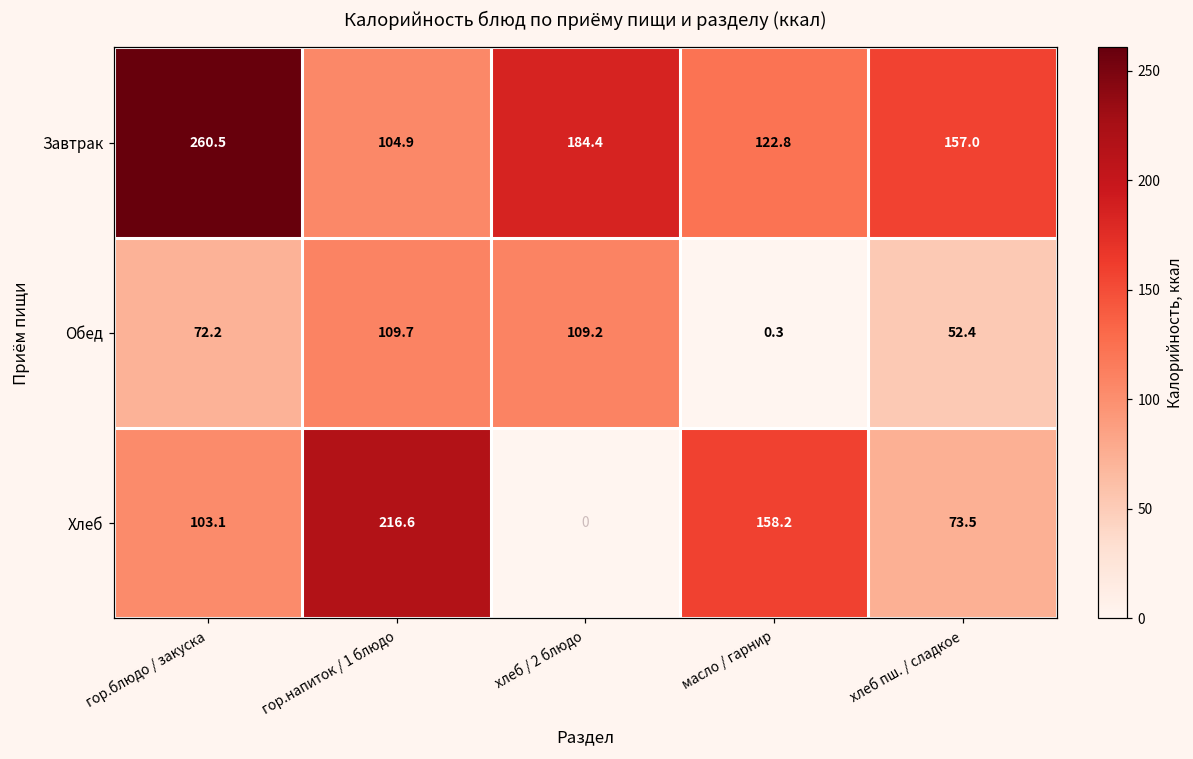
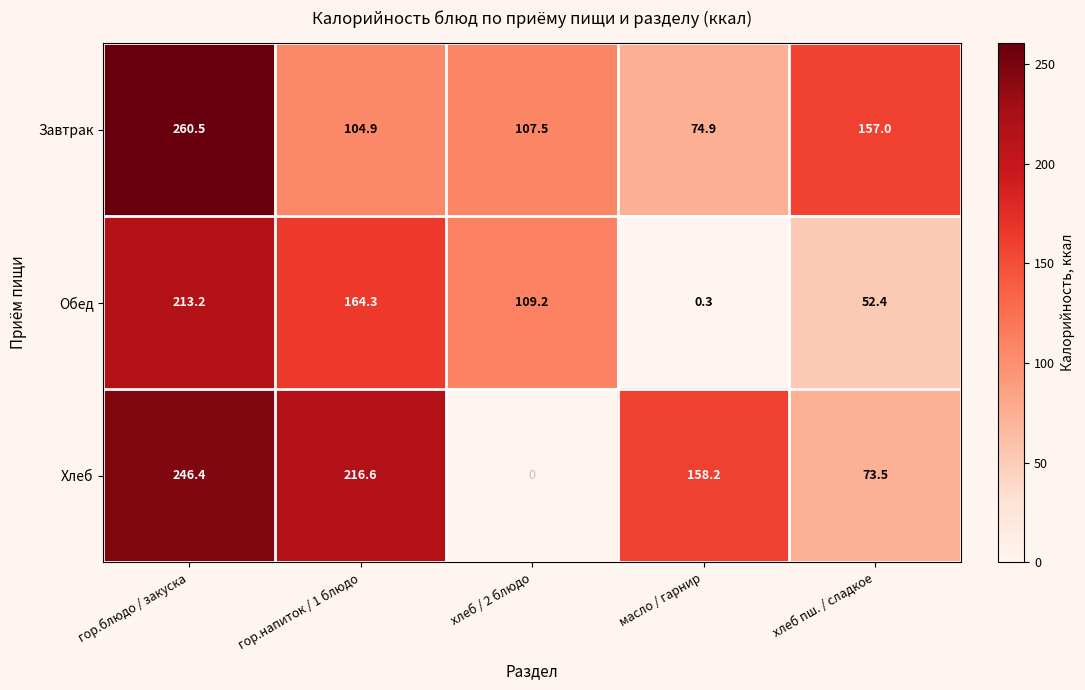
  {
    "Завтрак": {
      "гор.блюдо / закуска": 260.5,
      "гор.напиток / 1 блюдо": 104.9,
-     "хлеб / 2 блюдо": 184.4,
-     "масло / гарнир": 122.8,
+     "хлеб / 2 блюдо": 107.5,
+     "масло / гарнир": 74.9,
      "хлеб пш. / сладкое": 157.0
    },
    "Обед": {
-     "гор.блюдо / закуска": 72.2,
-     "гор.напиток / 1 блюдо": 109.7,
+     "гор.блюдо / закуска": 213.2,
+     "гор.напиток / 1 блюдо": 164.3,
      "хлеб / 2 блюдо": 109.2,
      "масло / гарнир": 0.3,
      "хлеб пш. / сладкое": 52.4
    },
    "Хлеб": {
-     "гор.блюдо / закуска": 103.1,
+     "гор.блюдо / закуска": 246.4,
      "гор.напиток / 1 блюдо": 216.6,
      "хлеб / 2 блюдо": 0,
      "масло / гарнир": 158.2,
      "хлеб пш. / сладкое": 73.5
    }
  }
